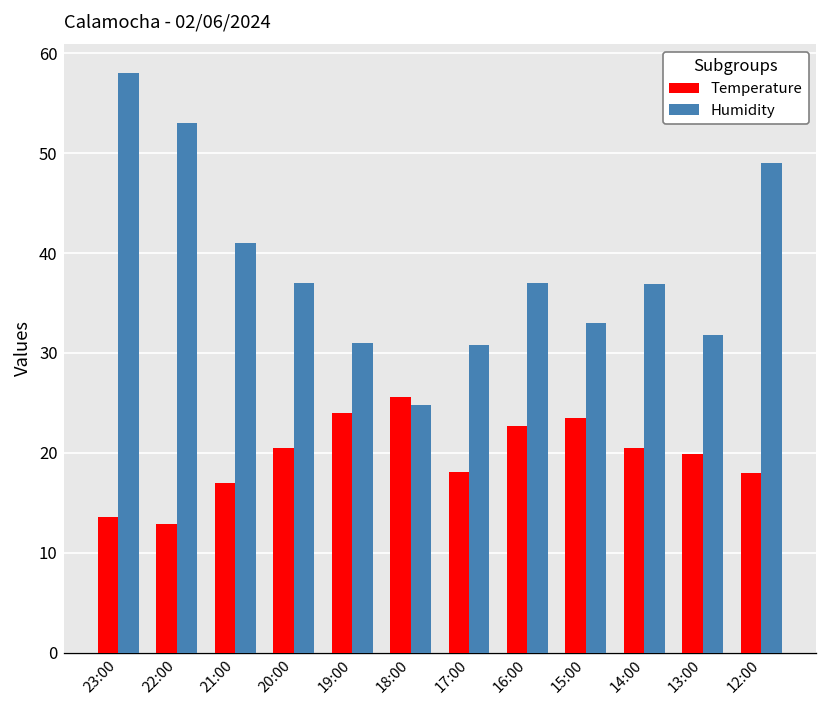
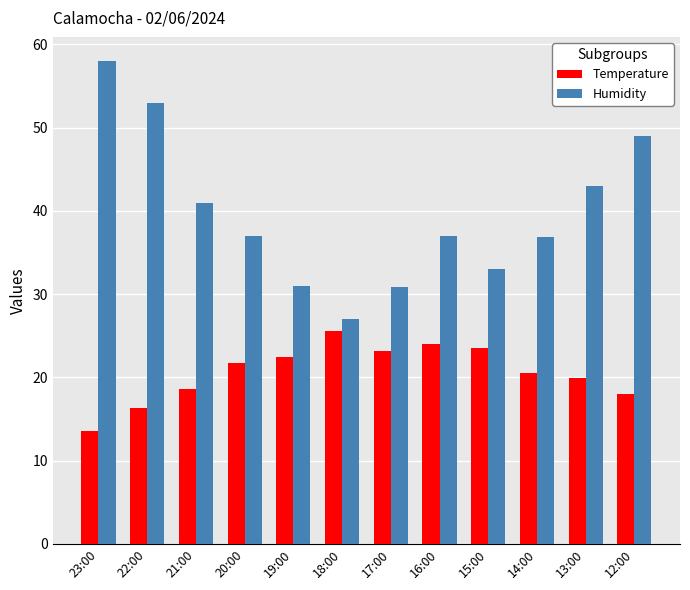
  {
    "Temperature": {
      "23:00": 14,
-     "22:00": 13,
-     "21:00": 17,
-     "20:00": 21,
-     "19:00": 24,
+     "22:00": 16,
+     "21:00": 19,
+     "20:00": 22,
+     "19:00": 22,
      "18:00": 26,
-     "17:00": 18,
-     "16:00": 23,
+     "17:00": 23,
+     "16:00": 24,
      "15:00": 24,
      "14:00": 21,
      "13:00": 20,
      "12:00": 18
    },
    "Humidity": {
      "23:00": 58,
      "22:00": 53,
      "21:00": 41,
      "20:00": 37,
      "19:00": 31,
-     "18:00": 25,
+     "18:00": 27,
      "17:00": 31,
      "16:00": 37,
      "15:00": 33,
      "14:00": 37,
-     "13:00": 32,
+     "13:00": 43,
      "12:00": 49
    }
  }
